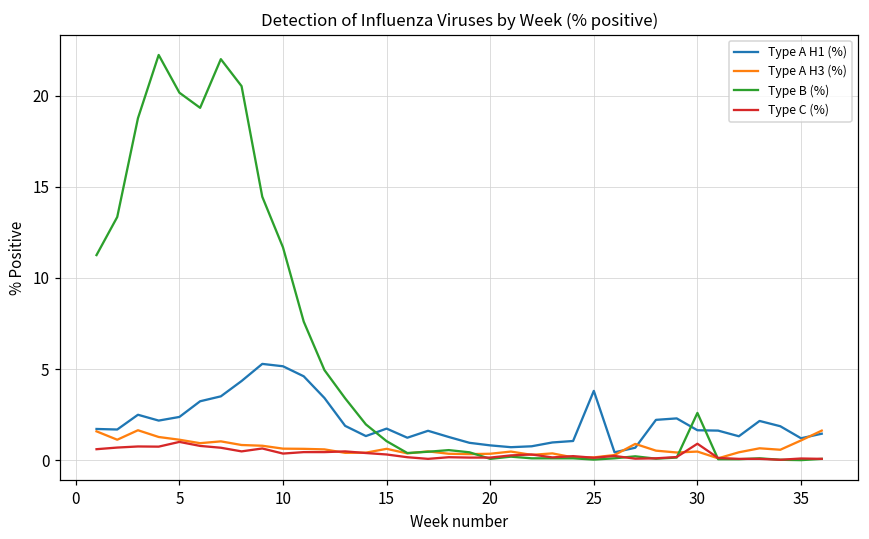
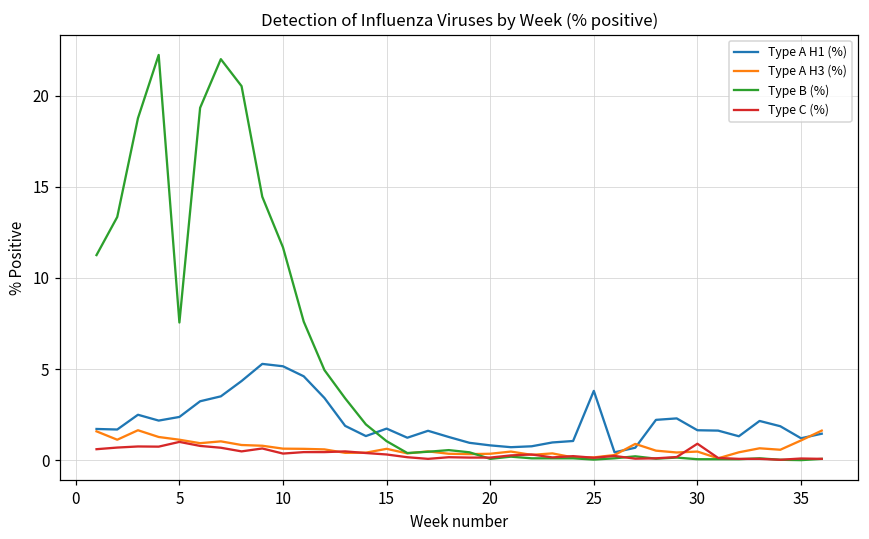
  {
    "Type A H1 (%)": {
      "5": 2.4,
      "10": 5.2,
      "15": 1.7,
      "20": 0.8,
      "25": 3.8,
      "30": 1.6
    },
    "Type A H3 (%)": {
      "10": 0.6,
      "15": 0.6,
      "20": 0.4,
      "30": 0.5
    },
    "Type B (%)": {
-     "5": 20.2,
+     "5": 7.6,
      "10": 11.7,
      "15": 1.0,
-     "30": 2.6
+     "30": 0.1
    },
    "Type C (%)": {
      "10": 0.4,
      "15": 0.3,
      "30": 0.9
    }
  }
